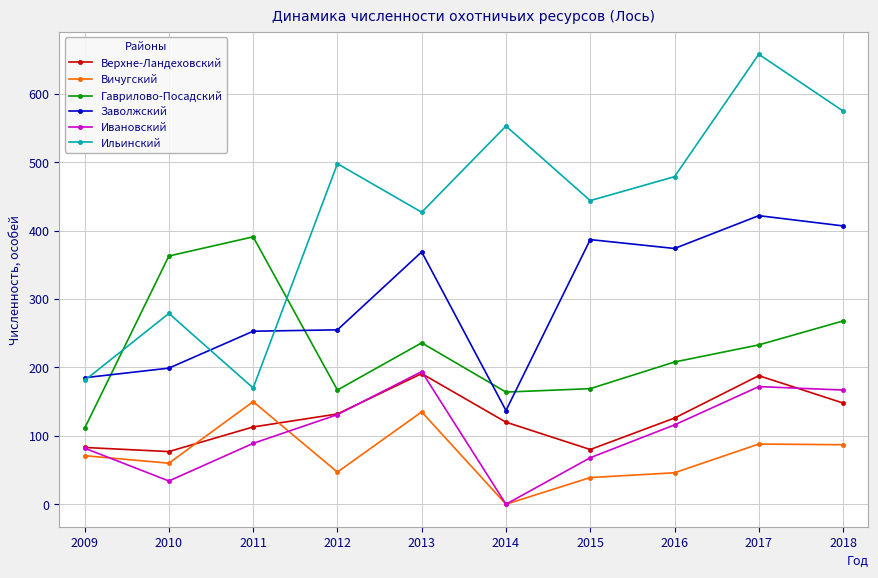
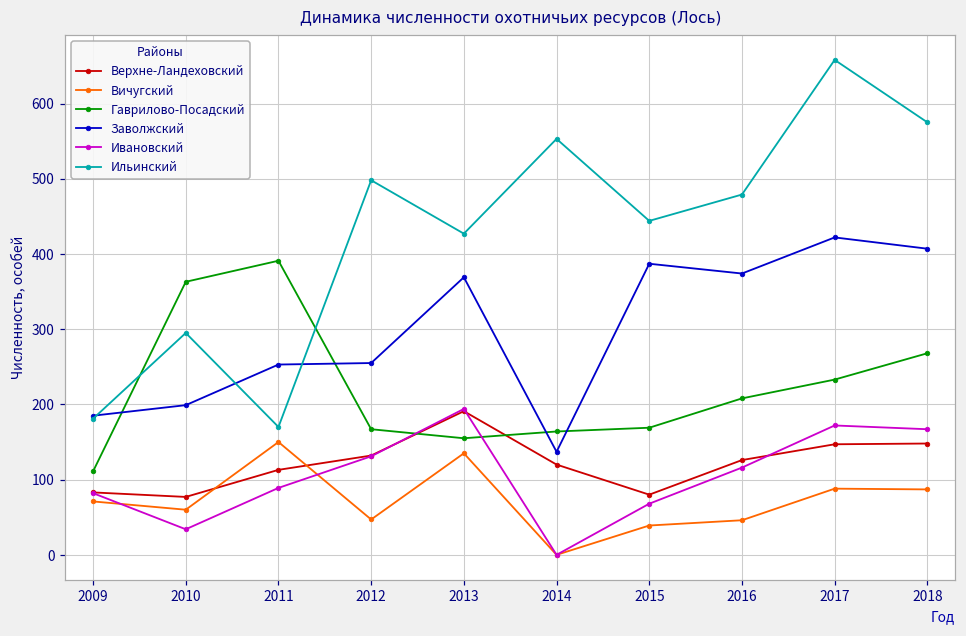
  {
    "Верхне-Ландеховский": {
      "2010": 80,
      "2011": 110,
      "2014": 120,
      "2015": 80,
      "2016": 130,
-     "2017": 190,
+     "2017": 150,
      "2018": 150
    },
    "Вичугский": {
      "2009": 70,
      "2010": 60,
      "2011": 150,
      "2012": 50,
      "2013": 140,
      "2015": 40,
      "2016": 50,
      "2017": 90,
      "2018": 90
    },
    "Гаврилово-Посадский": {
      "2009": 110,
      "2010": 360,
      "2011": 390,
      "2012": 170,
-     "2013": 240,
+     "2013": 160,
      "2014": 160,
      "2015": 170,
      "2016": 210,
      "2017": 230,
      "2018": 270
    },
    "Заволжский": {
      "2009": 190,
      "2010": 200,
      "2011": 250,
      "2012": 260,
      "2013": 370,
      "2014": 140,
      "2015": 390,
      "2016": 370,
      "2017": 420,
      "2018": 410
    },
    "Ивановский": {
      "2010": 30,
      "2011": 90,
      "2015": 70,
      "2016": 120,
      "2017": 170,
      "2018": 170
    },
    "Ильинский": {
      "2009": 180,
-     "2010": 280,
+     "2010": 300,
      "2011": 170,
      "2012": 500,
      "2013": 430,
      "2014": 550,
      "2015": 440,
      "2016": 480,
      "2017": 660,
      "2018": 580
    }
  }
